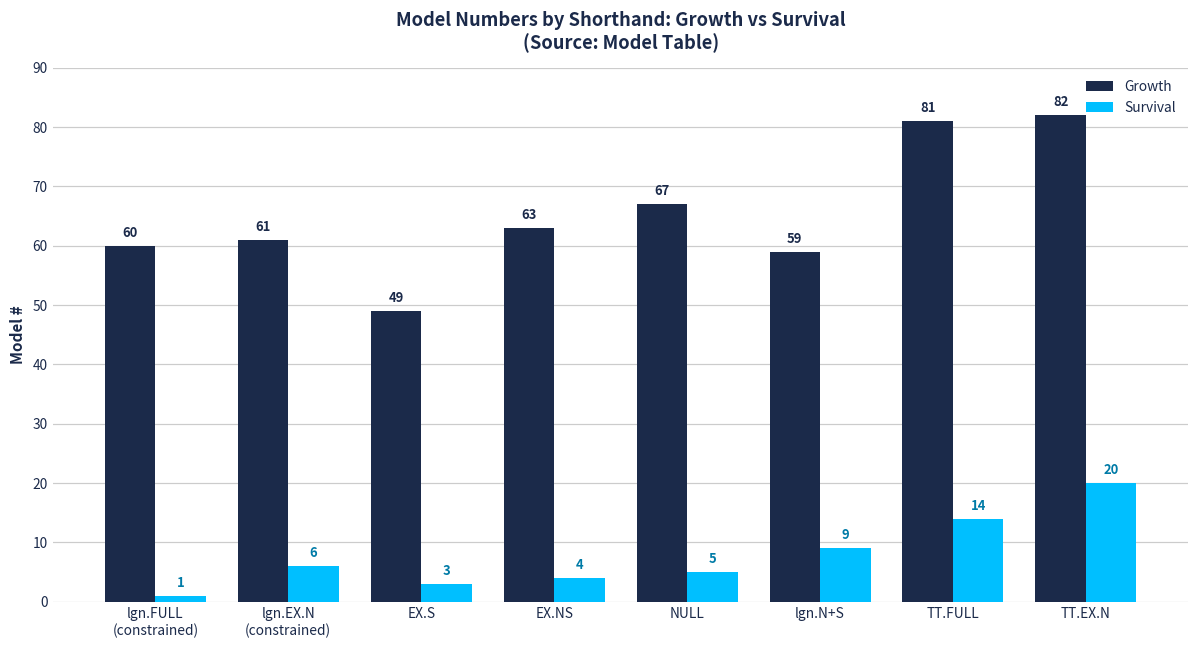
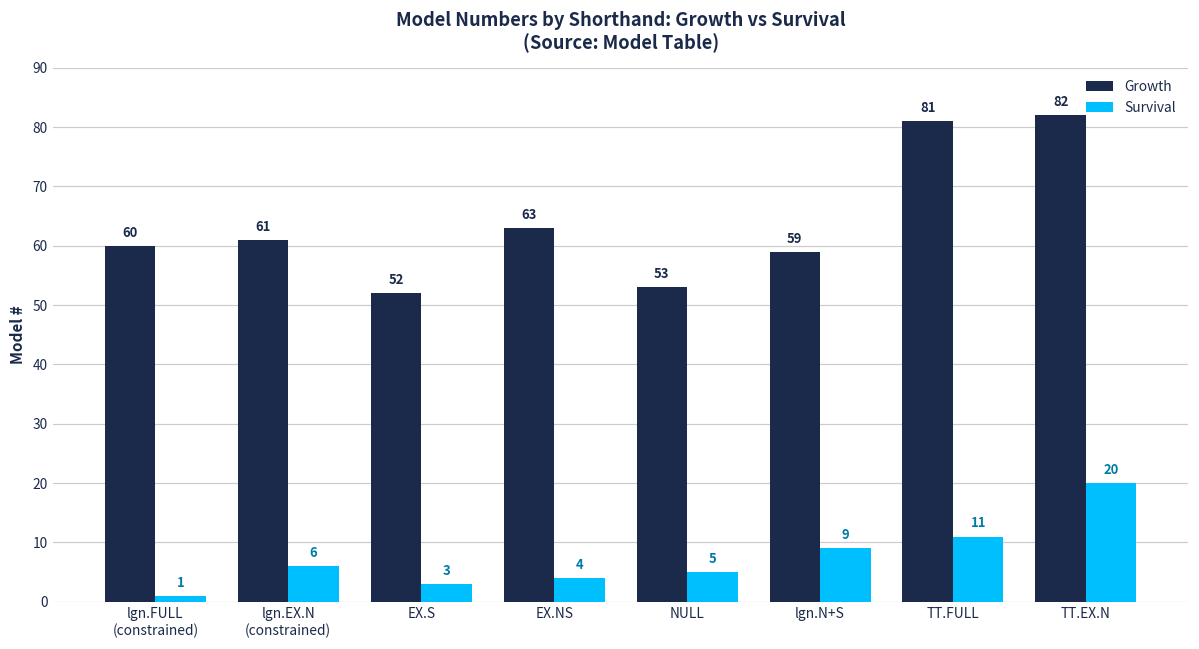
  {
    "Growth": {
      "lgn.FULL (constrained)": 60,
      "lgn.EX.N (constrained)": 61,
-     "EX.S": 49,
+     "EX.S": 52,
      "EX.NS": 63,
-     "NULL": 67,
+     "NULL": 53,
      "lgn.N+S": 59,
      "TT.FULL": 81,
      "TT.EX.N": 82
    },
    "Survival": {
      "lgn.FULL (constrained)": 1,
      "lgn.EX.N (constrained)": 6,
      "EX.S": 3,
      "EX.NS": 4,
      "NULL": 5,
      "lgn.N+S": 9,
-     "TT.FULL": 14,
+     "TT.FULL": 11,
      "TT.EX.N": 20
    }
  }
